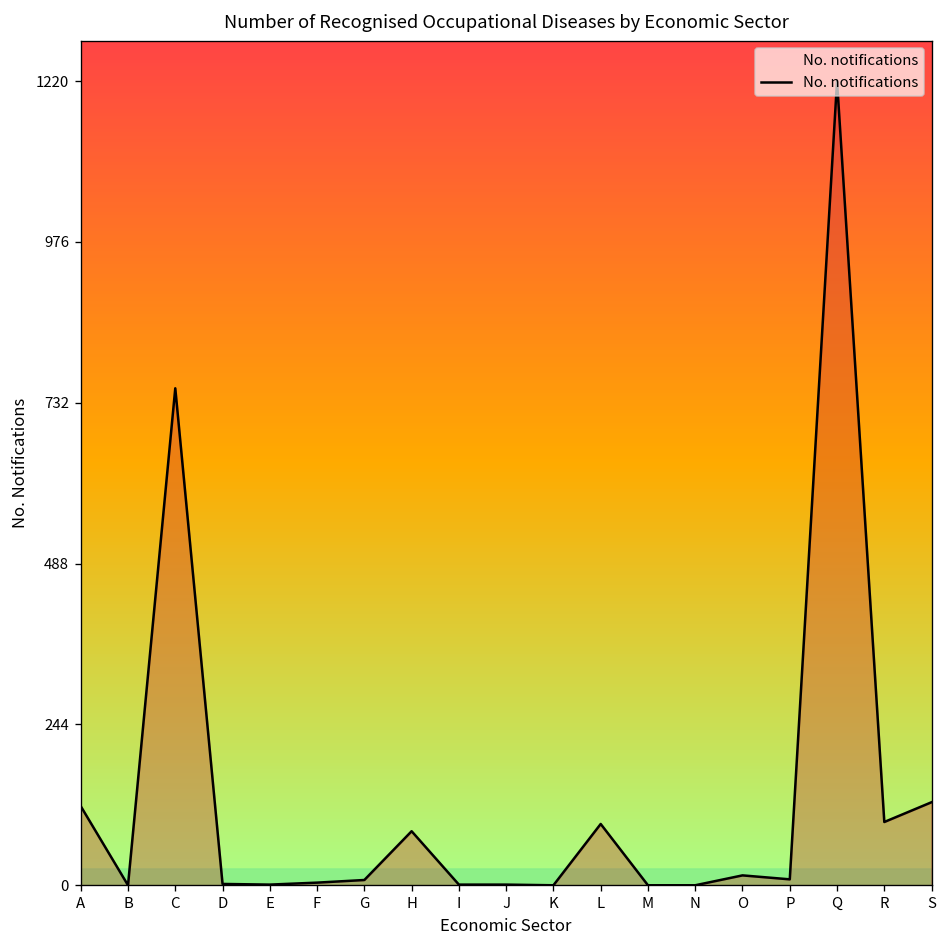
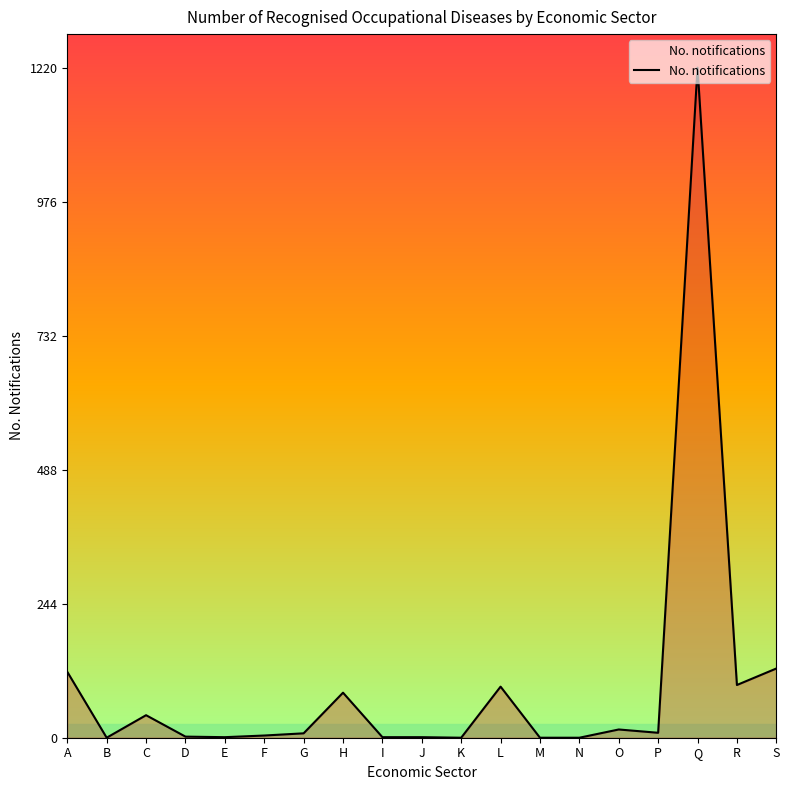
  {
    "A": 120,
-   "C": 750,
+   "C": 40,
    "H": 80,
    "L": 90,
    "R": 100,
    "S": 130
  }
